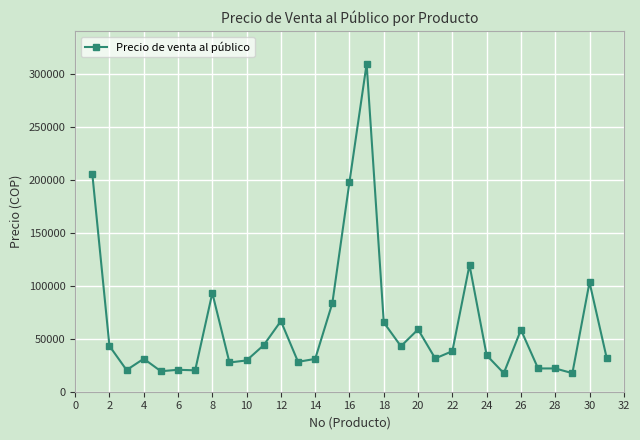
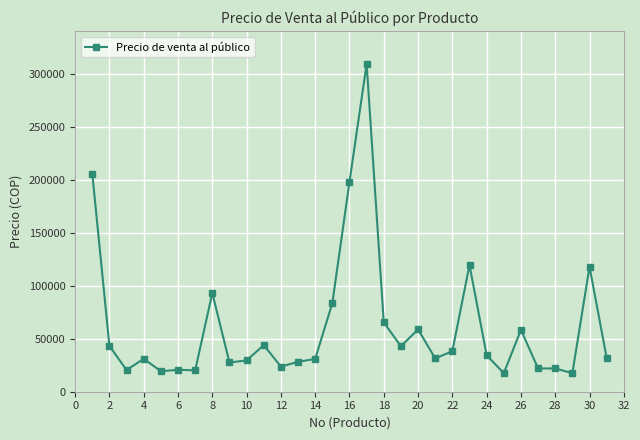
  {
    "2": 43000,
    "4": 31000,
    "6": 21000,
    "8": 93000,
    "10": 30000,
-   "12": 67000,
+   "12": 24000,
    "14": 31000,
    "16": 198000,
    "18": 65000,
    "20": 59000,
    "22": 38000,
    "24": 34000,
    "26": 58000,
    "28": 22000,
-   "30": 103000
+   "30": 118000
  }
